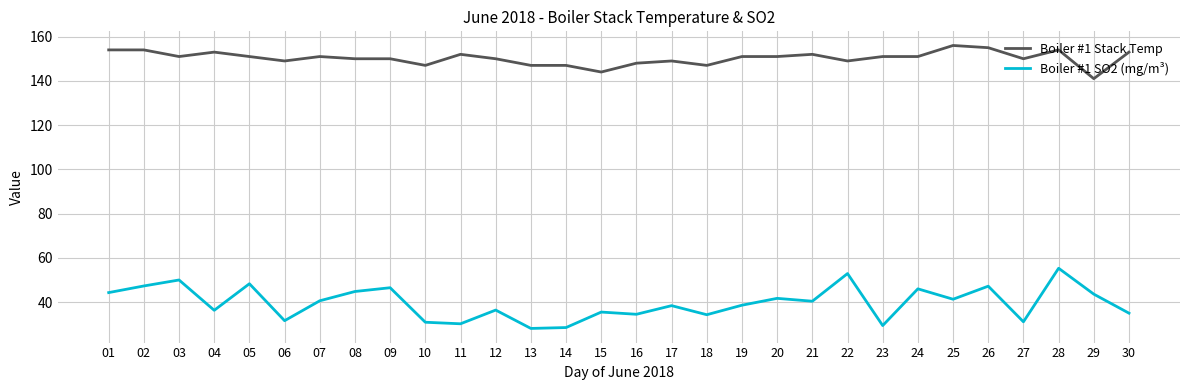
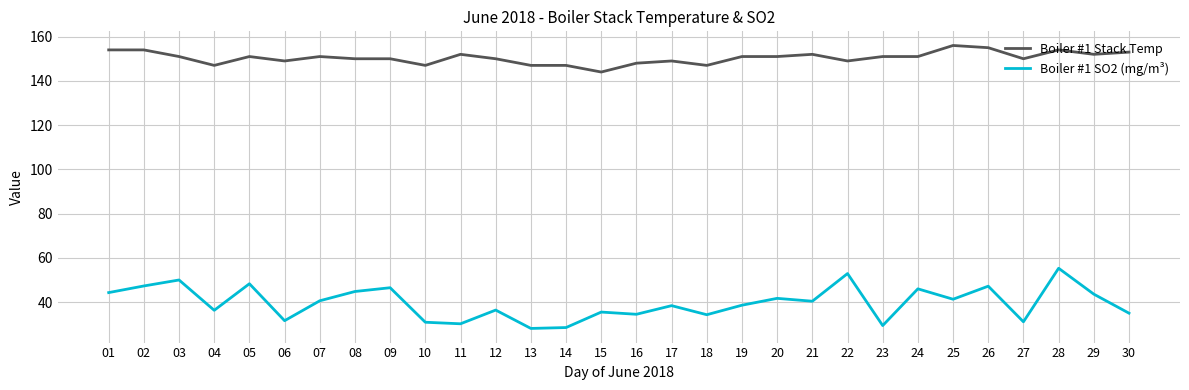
  {
    "Boiler #1 Stack Temp": {
      "01": 154,
      "02": 154,
      "03": 151,
-     "04": 153,
+     "04": 147,
      "05": 151,
      "06": 149,
      "07": 151,
      "08": 150,
      "09": 150,
      "10": 147,
      "11": 152,
      "12": 150,
      "13": 147,
      "14": 147,
      "15": 144,
      "16": 148,
      "17": 149,
      "18": 147,
      "19": 151,
      "20": 151,
      "21": 152,
      "22": 149,
      "23": 151,
      "24": 151,
      "25": 156,
      "26": 155,
      "27": 150,
      "28": 154,
-     "29": 141,
+     "29": 152,
      "30": 153
    },
    "Boiler #1 SO2 (mg/m³)": {
      "01": 44,
      "02": 47,
      "03": 50,
      "04": 36,
      "05": 48,
      "06": 32,
      "07": 41,
      "08": 45,
      "09": 47,
      "10": 31,
      "11": 30,
      "12": 36,
      "13": 28,
      "14": 29,
      "15": 36,
      "16": 35,
      "17": 38,
      "18": 34,
      "19": 39,
      "20": 42,
      "21": 40,
      "22": 53,
      "23": 29,
      "24": 46,
      "25": 41,
      "26": 47,
      "27": 31,
      "28": 55,
      "29": 44,
      "30": 35
    }
  }
